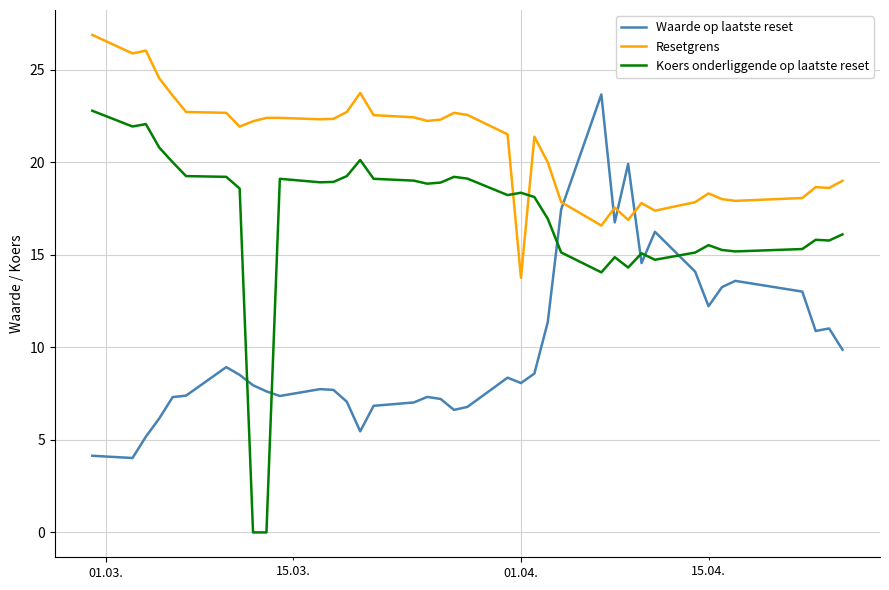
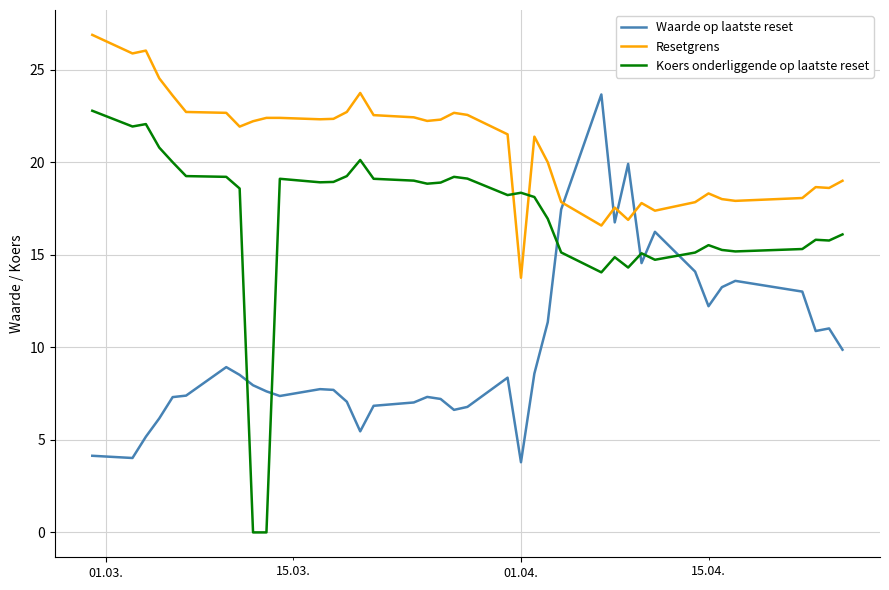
  {
    "Waarde op laatste reset": {
-     "01.04.": 8.1
+     "01.04.": 3.8
    },
    "Resetgrens": {
      "01.04.": 13.8
    },
    "Koers onderliggende op laatste reset": {
      "01.04.": 18.4
    }
  }
